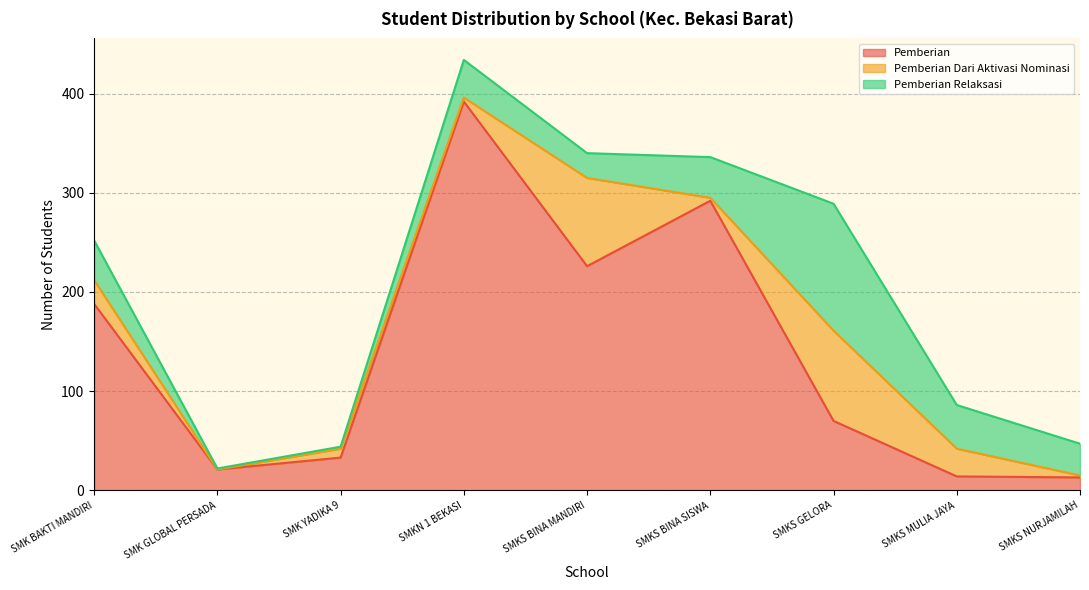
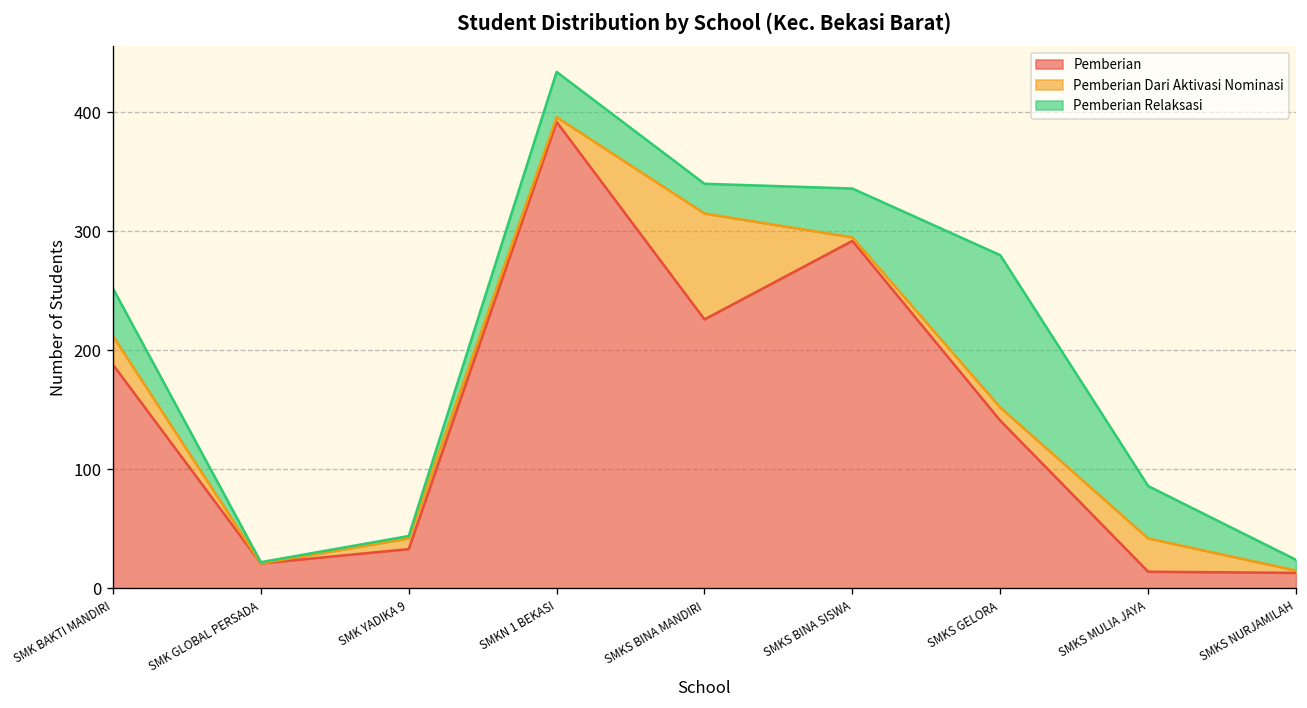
  {
    "Pemberian": {
      "SMK BAKTI MANDIRI": 190,
      "SMK YADIKA 9": 30,
      "SMKN 1 BEKASI": 390,
      "SMKS BINA MANDIRI": 230,
      "SMKS BINA SISWA": 290,
-     "SMKS GELORA": 70,
+     "SMKS GELORA": 140,
      "SMKS MULIA JAYA": 10
    },
    "Pemberian Dari Aktivasi Nominasi": {
      "SMK BAKTI MANDIRI": 20,
      "SMKN 1 BEKASI": 0,
      "SMKS BINA MANDIRI": 90,
      "SMKS BINA SISWA": 0,
-     "SMKS GELORA": 90,
+     "SMKS GELORA": 10,
      "SMKS MULIA JAYA": 30
    },
    "Pemberian Relaksasi": {
      "SMK BAKTI MANDIRI": 40,
      "SMKN 1 BEKASI": 40,
      "SMKS BINA MANDIRI": 30,
      "SMKS BINA SISWA": 40,
      "SMKS GELORA": 130,
      "SMKS MULIA JAYA": 40,
-     "SMKS NURJAMILAH": 30
+     "SMKS NURJAMILAH": 10
    }
  }
